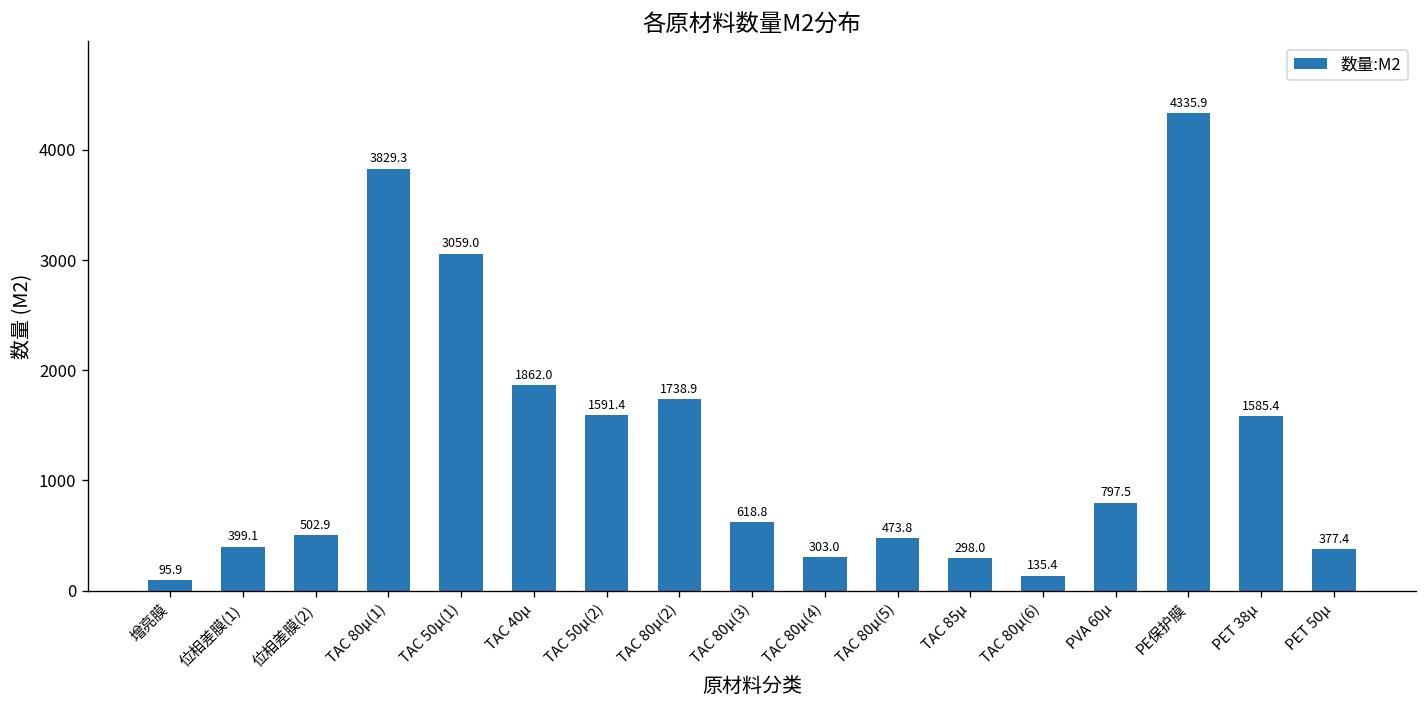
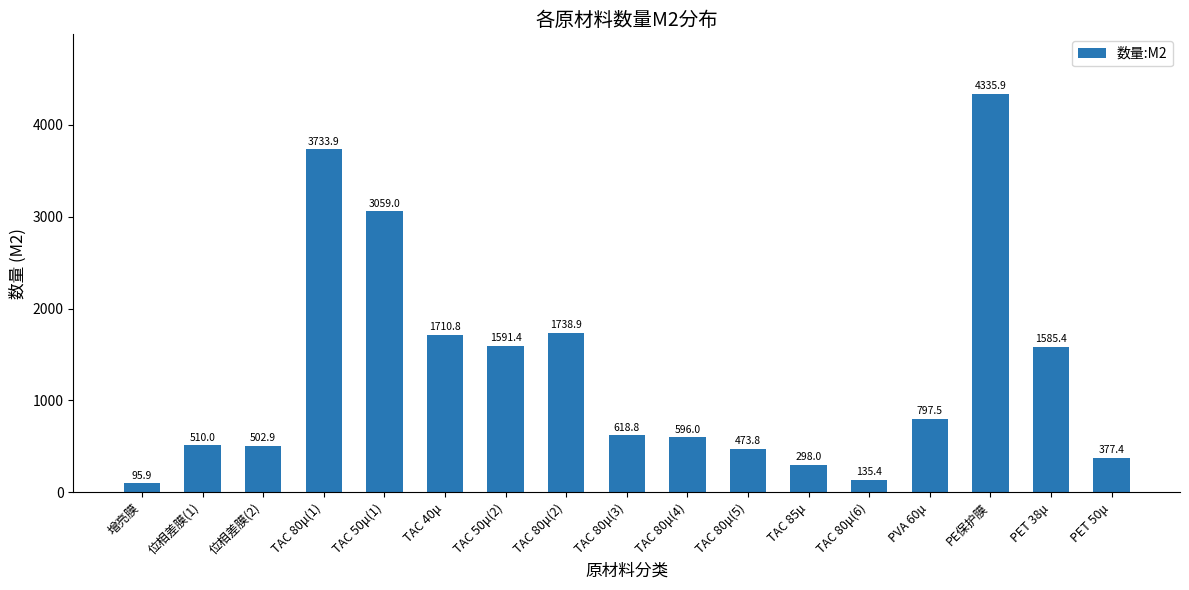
  {
    "增亮膜": 95.9,
-   "位相差膜(1)": 399.1,
+   "位相差膜(1)": 510.0,
    "位相差膜(2)": 502.9,
-   "TAC 80μ(1)": 3829.3,
+   "TAC 80μ(1)": 3733.9,
    "TAC 50μ(1)": 3059.0,
-   "TAC 40μ": 1862.0,
+   "TAC 40μ": 1710.8,
    "TAC 50μ(2)": 1591.4,
    "TAC 80μ(2)": 1738.9,
    "TAC 80μ(3)": 618.8,
-   "TAC 80μ(4)": 303.0,
+   "TAC 80μ(4)": 596.0,
    "TAC 80μ(5)": 473.8,
    "TAC 85μ": 298.0,
    "TAC 80μ(6)": 135.4,
    "PVA 60μ": 797.5,
    "PE保护膜": 4335.9,
    "PET 38μ": 1585.4,
    "PET 50μ": 377.4
  }
